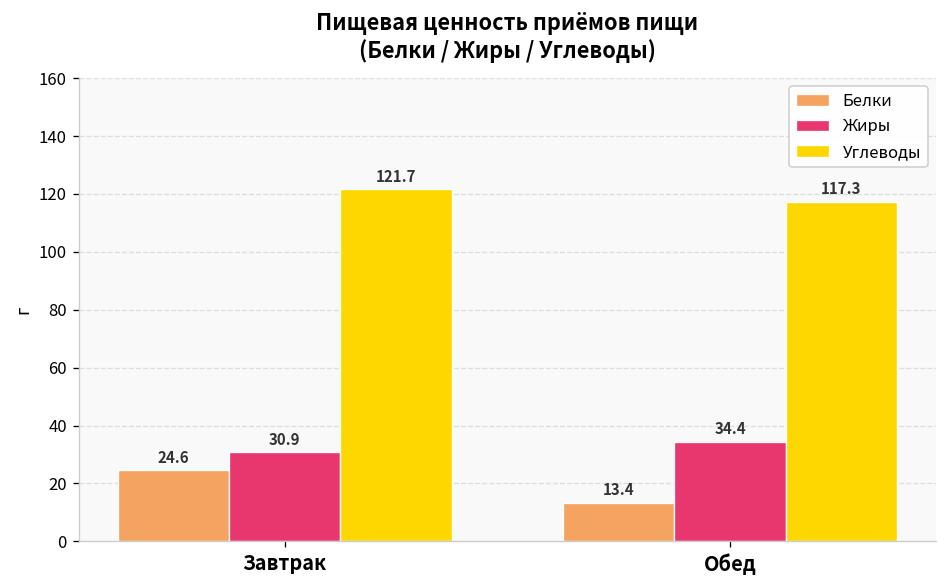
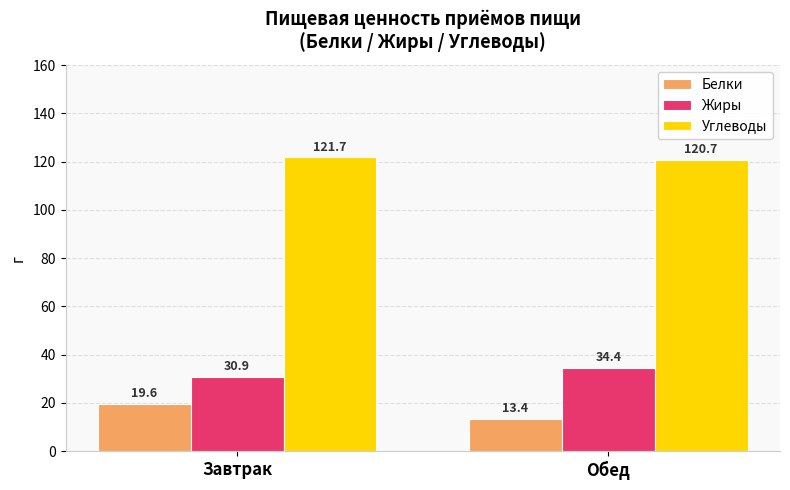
  {
    "Белки": {
-     "Завтрак": 24.6,
+     "Завтрак": 19.6,
      "Обед": 13.4
    },
    "Жиры": {
      "Завтрак": 30.9,
      "Обед": 34.4
    },
    "Углеводы": {
      "Завтрак": 121.7,
-     "Обед": 117.3
+     "Обед": 120.7
    }
  }
